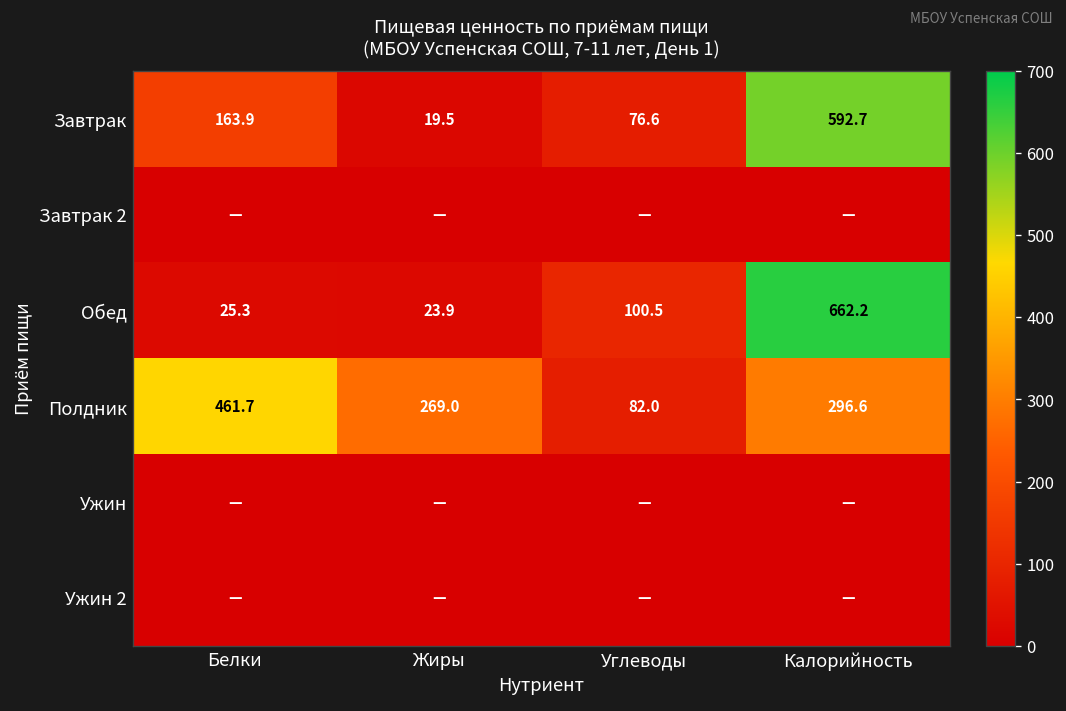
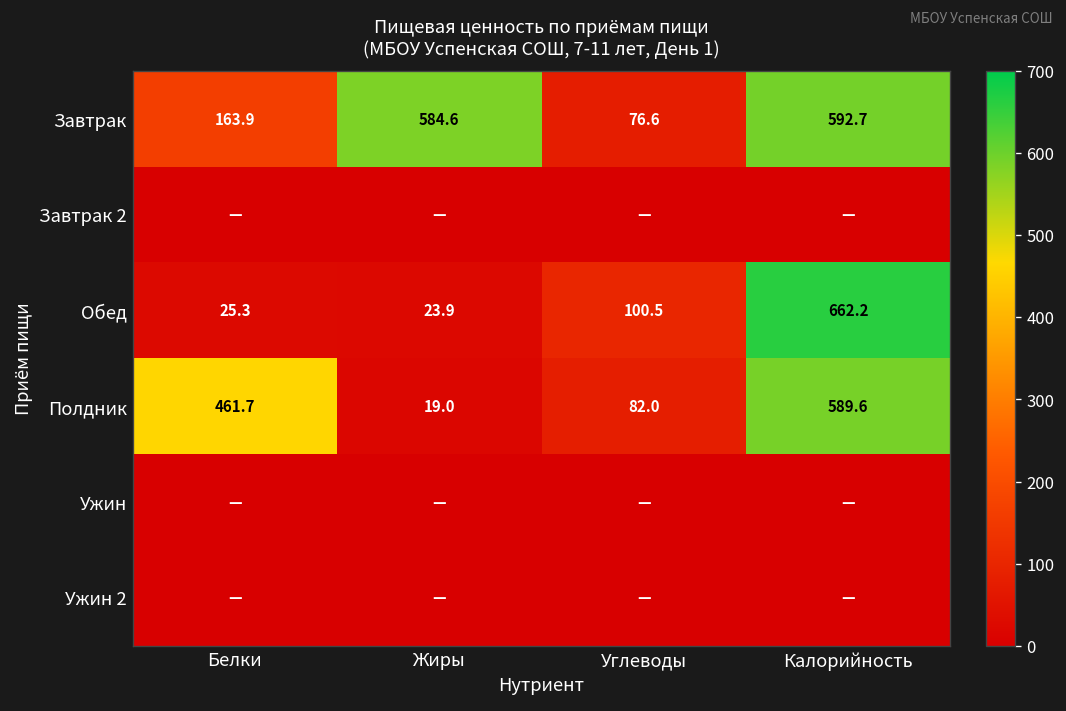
  {
    "Завтрак": {
      "Белки": 163.9,
-     "Жиры": 19.5,
+     "Жиры": 584.6,
      "Углеводы": 76.6,
      "Калорийность": 592.7
    },
    "Обед": {
      "Белки": 25.3,
      "Жиры": 23.9,
      "Углеводы": 100.5,
      "Калорийность": 662.2
    },
    "Полдник": {
      "Белки": 461.7,
-     "Жиры": 269.0,
+     "Жиры": 19.0,
      "Углеводы": 82.0,
-     "Калорийность": 296.6
+     "Калорийность": 589.6
    }
  }
